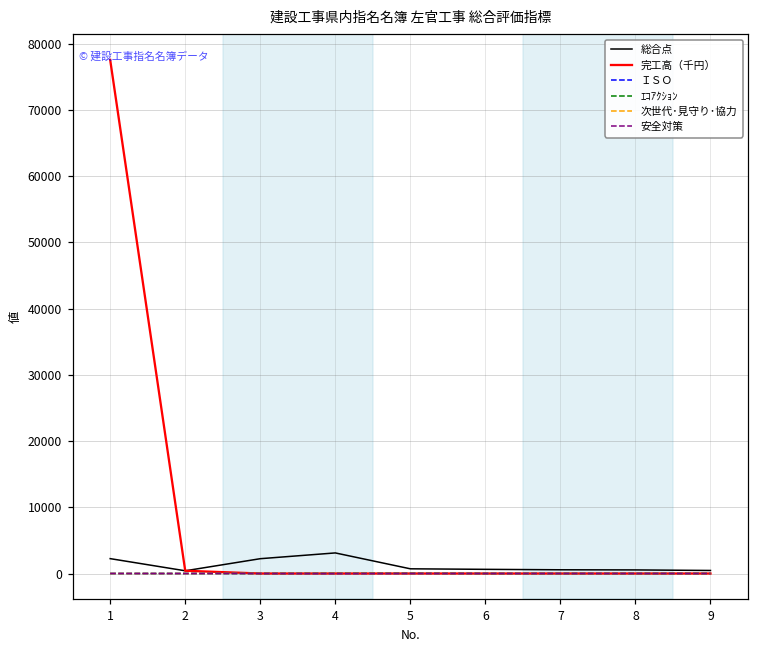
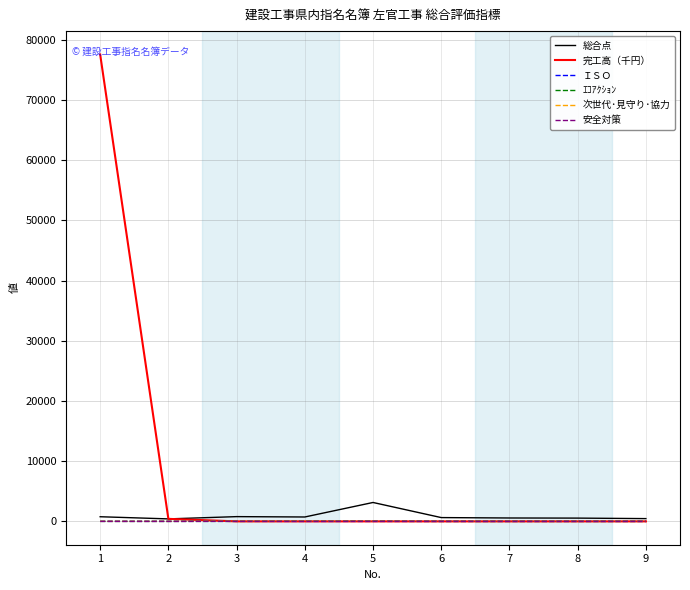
  {
    "総合点": {
-     "1": 2000,
-     "3": 2000,
-     "4": 3000,
-     "5": 1000,
+     "1": 1000,
+     "3": 1000,
+     "4": 1000,
+     "5": 3000,
      "6": 1000,
      "7": 1000,
      "8": 1000,
      "9": 0
    },
    "完工高（千円）": {
      "1": 78000
    },
    "安全対策": {
      "1": 0
    }
  }
